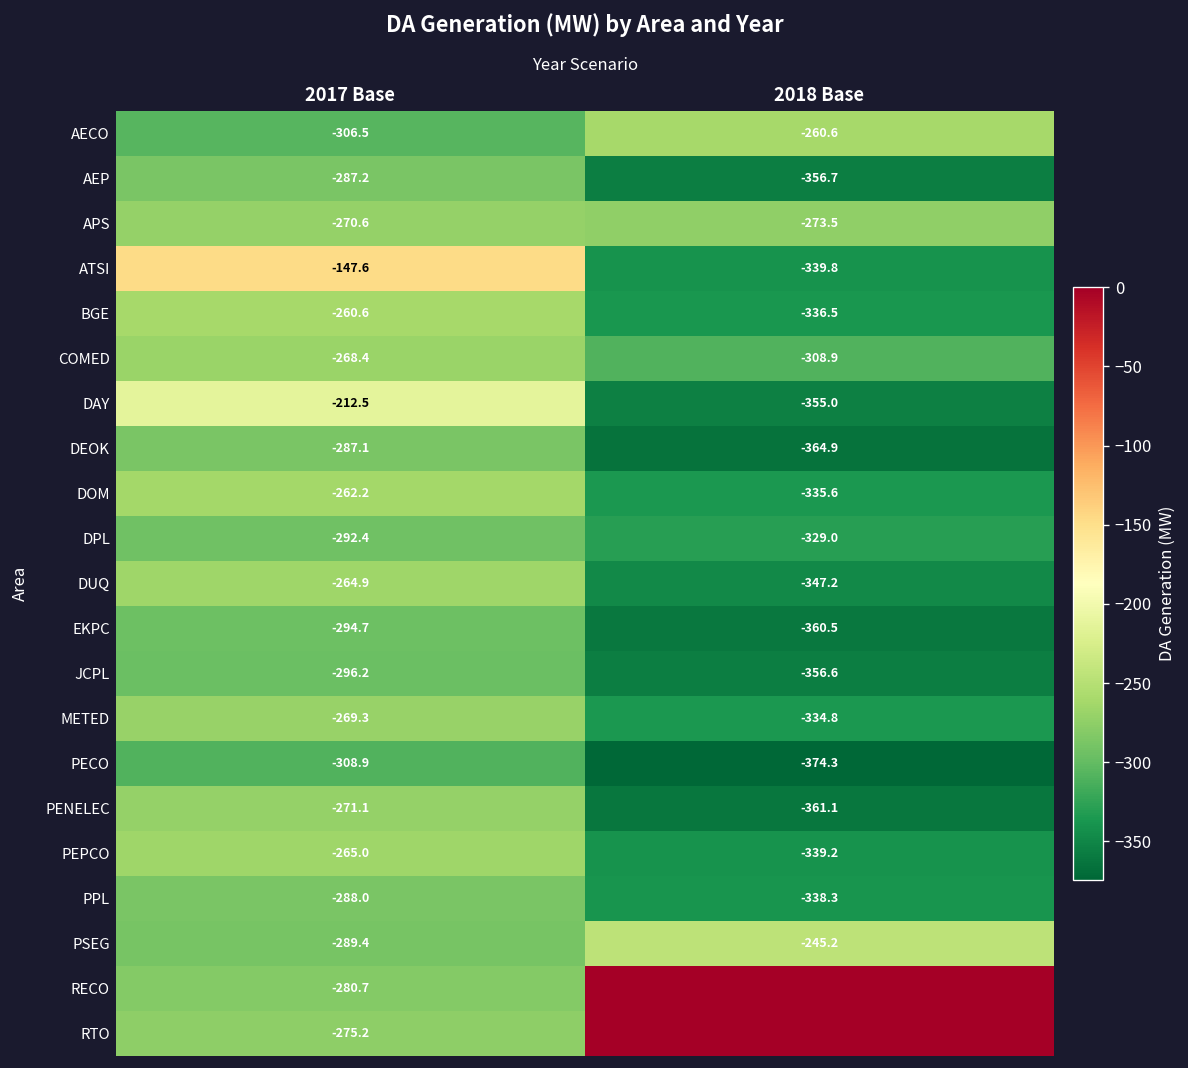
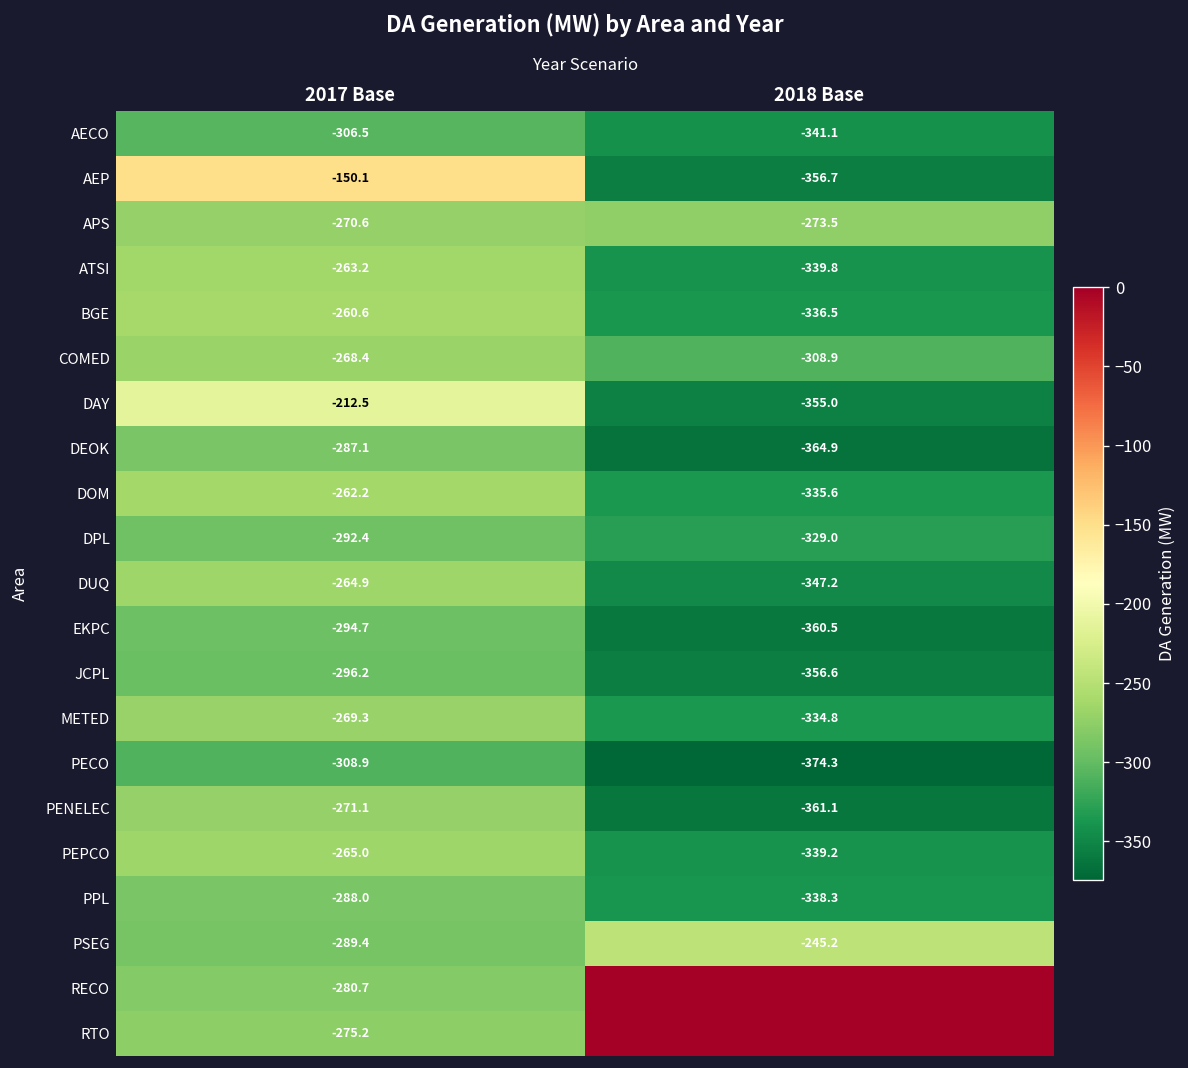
  {
    "AECO": {
      "2017 Base": -306.5,
-     "2018 Base": -260.6
+     "2018 Base": -341.1
    },
    "AEP": {
-     "2017 Base": -287.2,
+     "2017 Base": -150.1,
      "2018 Base": -356.7
    },
    "APS": {
      "2017 Base": -270.6,
      "2018 Base": -273.5
    },
    "ATSI": {
-     "2017 Base": -147.6,
+     "2017 Base": -263.2,
      "2018 Base": -339.8
    },
    "BGE": {
      "2017 Base": -260.6,
      "2018 Base": -336.5
    },
    "COMED": {
      "2017 Base": -268.4,
      "2018 Base": -308.9
    },
    "DAY": {
      "2017 Base": -212.5,
      "2018 Base": -355.0
    },
    "DEOK": {
      "2017 Base": -287.1,
      "2018 Base": -364.9
    },
    "DOM": {
      "2017 Base": -262.2,
      "2018 Base": -335.6
    },
    "DPL": {
      "2017 Base": -292.4,
      "2018 Base": -329.0
    },
    "DUQ": {
      "2017 Base": -264.9,
      "2018 Base": -347.2
    },
    "EKPC": {
      "2017 Base": -294.7,
      "2018 Base": -360.5
    },
    "JCPL": {
      "2017 Base": -296.2,
      "2018 Base": -356.6
    },
    "METED": {
      "2017 Base": -269.3,
      "2018 Base": -334.8
    },
    "PECO": {
      "2017 Base": -308.9,
      "2018 Base": -374.3
    },
    "PENELEC": {
      "2017 Base": -271.1,
      "2018 Base": -361.1
    },
    "PEPCO": {
      "2017 Base": -265.0,
      "2018 Base": -339.2
    },
    "PPL": {
      "2017 Base": -288.0,
      "2018 Base": -338.3
    },
    "PSEG": {
      "2017 Base": -289.4,
      "2018 Base": -245.2
    },
    "RECO": {
      "2017 Base": -280.7
    },
    "RTO": {
      "2017 Base": -275.2
    }
  }
